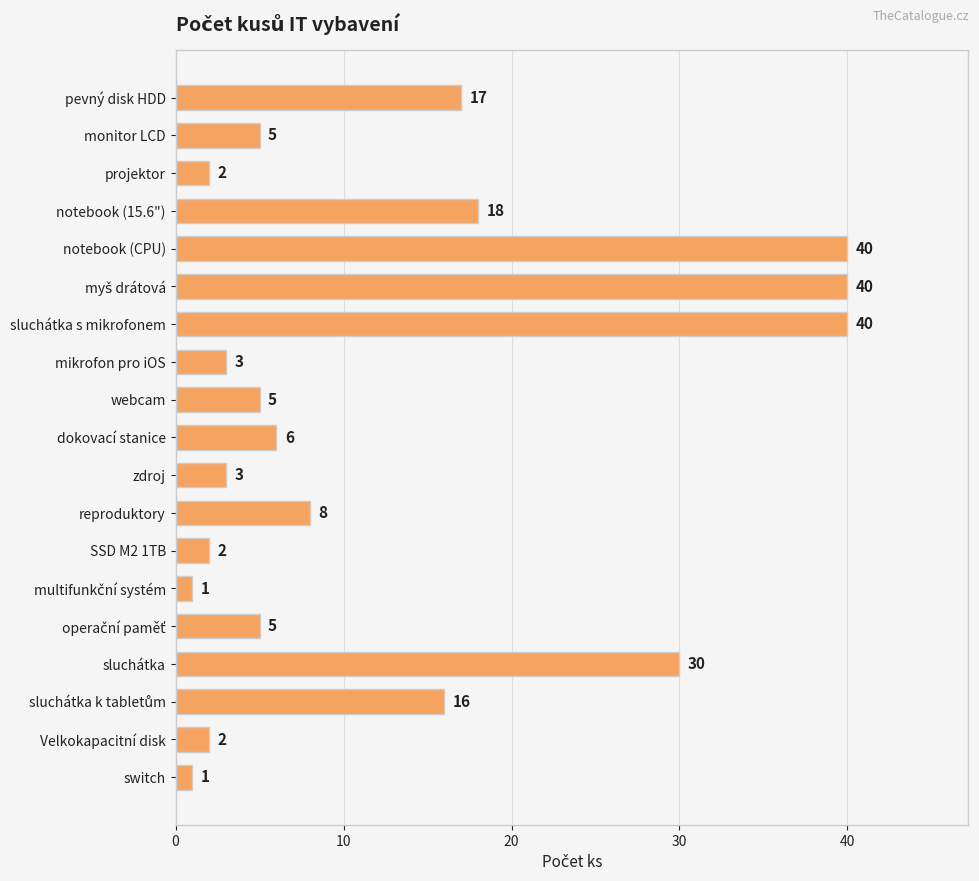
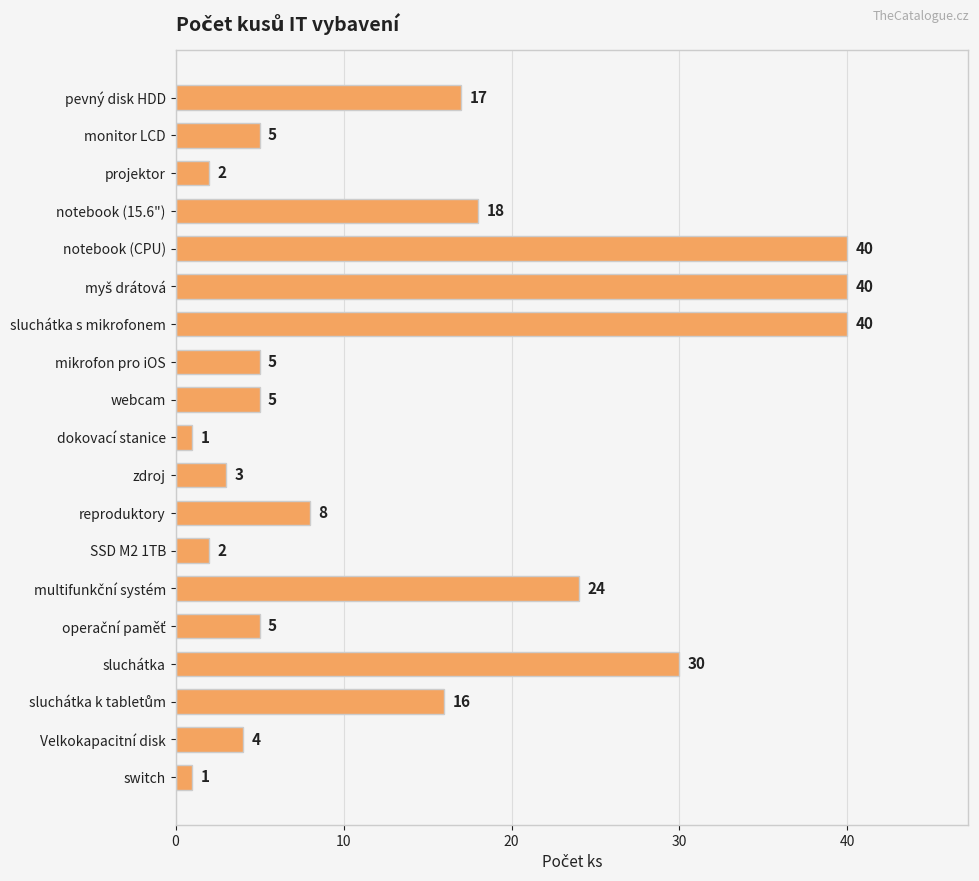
  {
    "pevný disk HDD": 17,
    "monitor LCD": 5,
    "projektor": 2,
    "notebook (15.6\")": 18,
    "notebook (CPU)": 40,
    "myš drátová": 40,
    "sluchátka s mikrofonem": 40,
-   "mikrofon pro iOS": 3,
+   "mikrofon pro iOS": 5,
    "webcam": 5,
-   "dokovací stanice": 6,
+   "dokovací stanice": 1,
    "zdroj": 3,
    "reproduktory": 8,
    "SSD M2 1TB": 2,
-   "multifunkční systém": 1,
+   "multifunkční systém": 24,
    "operační paměť": 5,
    "sluchátka": 30,
    "sluchátka k tabletům": 16,
-   "Velkokapacitní disk": 2,
+   "Velkokapacitní disk": 4,
    "switch": 1
  }
